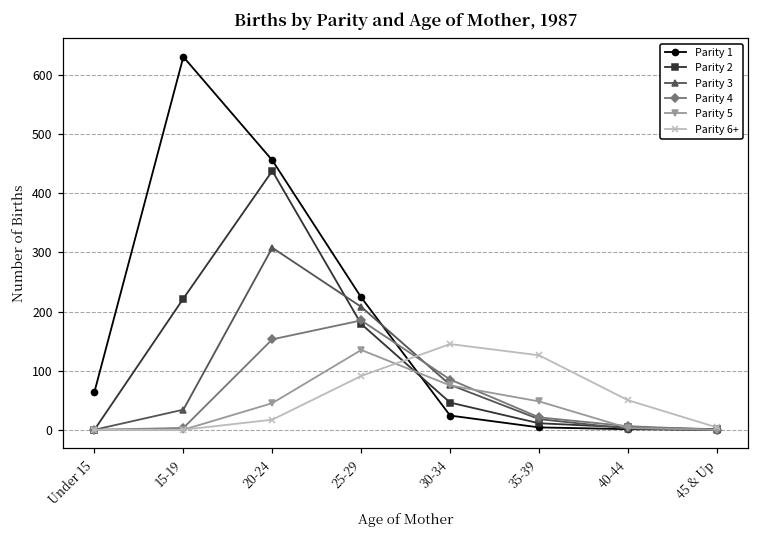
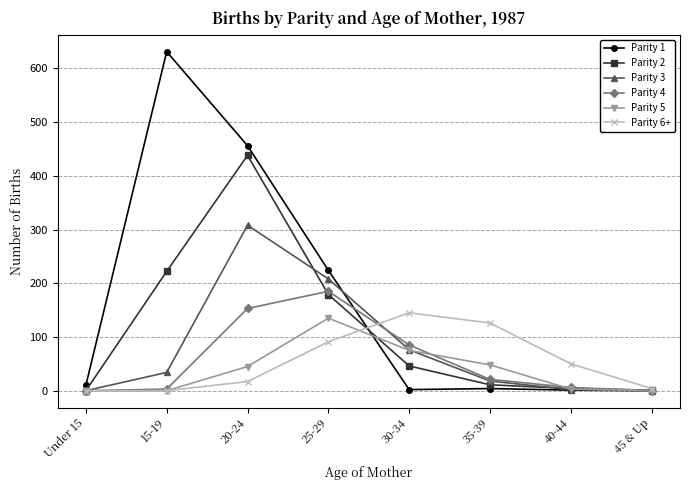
  {
    "Parity 1": {
-     "Under 15": 60,
+     "Under 15": 10,
      "15-19": 630,
      "20-24": 460,
      "25-29": 220,
-     "30-34": 20,
+     "30-34": 0,
      "35-39": 0
    }
  }
